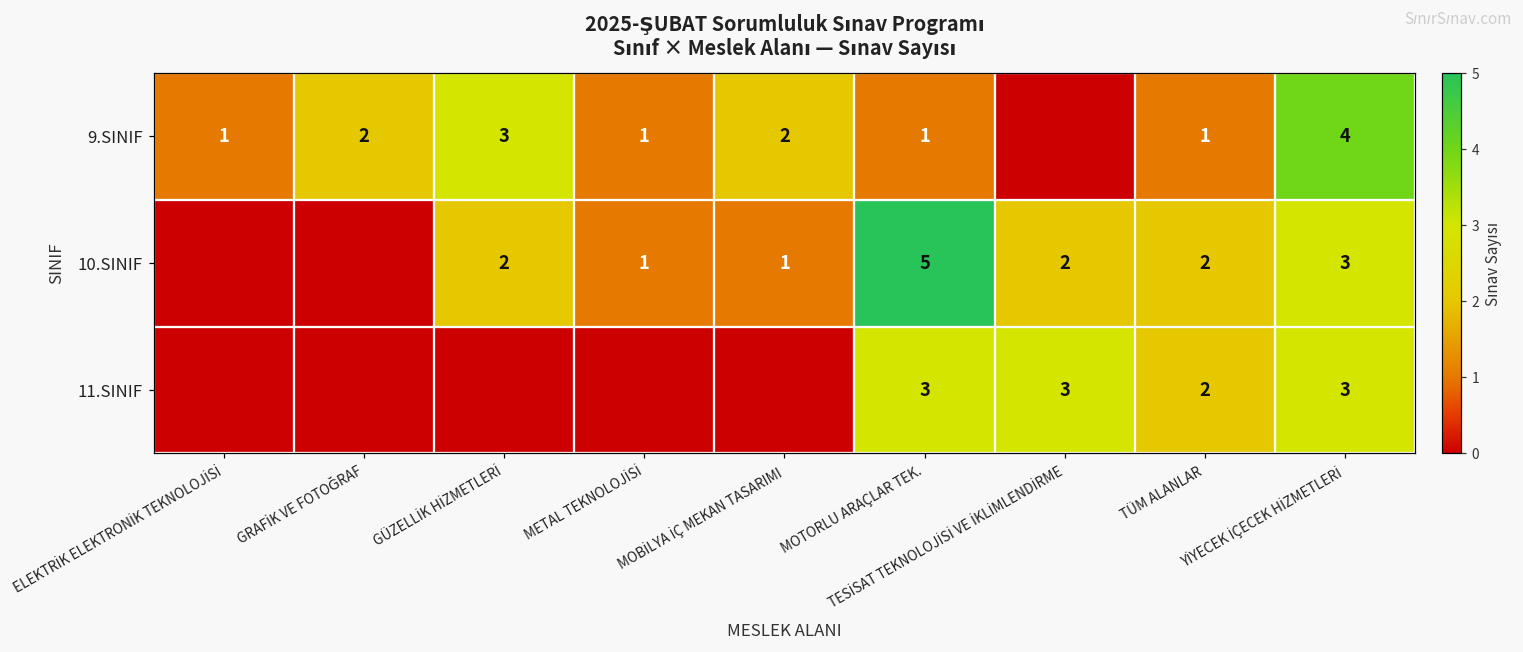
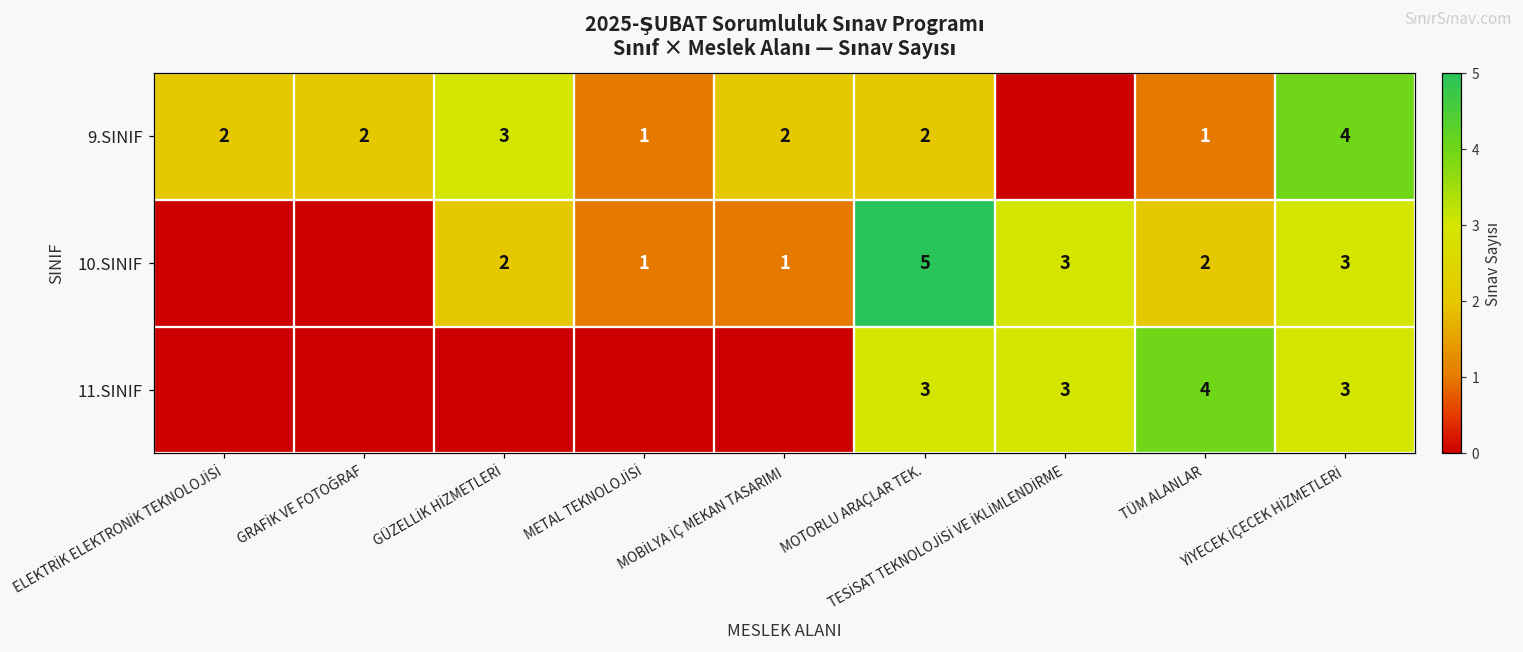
  {
    "9.SINIF": {
-     "ELEKTRİK ELEKTRONİK TEKNOLOJİSİ": 1,
+     "ELEKTRİK ELEKTRONİK TEKNOLOJİSİ": 2,
      "GRAFİK VE FOTOĞRAF": 2,
      "GÜZELLİK HİZMETLERİ": 3,
      "METAL TEKNOLOJİSİ": 1,
      "MOBİLYA İÇ MEKAN TASARIMI": 2,
-     "MOTORLU ARAÇLAR TEK.": 1,
+     "MOTORLU ARAÇLAR TEK.": 2,
      "TÜM ALANLAR": 1,
      "YİYECEK İÇECEK HİZMETLERİ": 4
    },
    "10.SINIF": {
      "GÜZELLİK HİZMETLERİ": 2,
      "METAL TEKNOLOJİSİ": 1,
      "MOBİLYA İÇ MEKAN TASARIMI": 1,
      "MOTORLU ARAÇLAR TEK.": 5,
-     "TESİSAT TEKNOLOJİSİ VE İKLİMLENDİRME": 2,
+     "TESİSAT TEKNOLOJİSİ VE İKLİMLENDİRME": 3,
      "TÜM ALANLAR": 2,
      "YİYECEK İÇECEK HİZMETLERİ": 3
    },
    "11.SINIF": {
      "MOTORLU ARAÇLAR TEK.": 3,
      "TESİSAT TEKNOLOJİSİ VE İKLİMLENDİRME": 3,
-     "TÜM ALANLAR": 2,
+     "TÜM ALANLAR": 4,
      "YİYECEK İÇECEK HİZMETLERİ": 3
    }
  }
